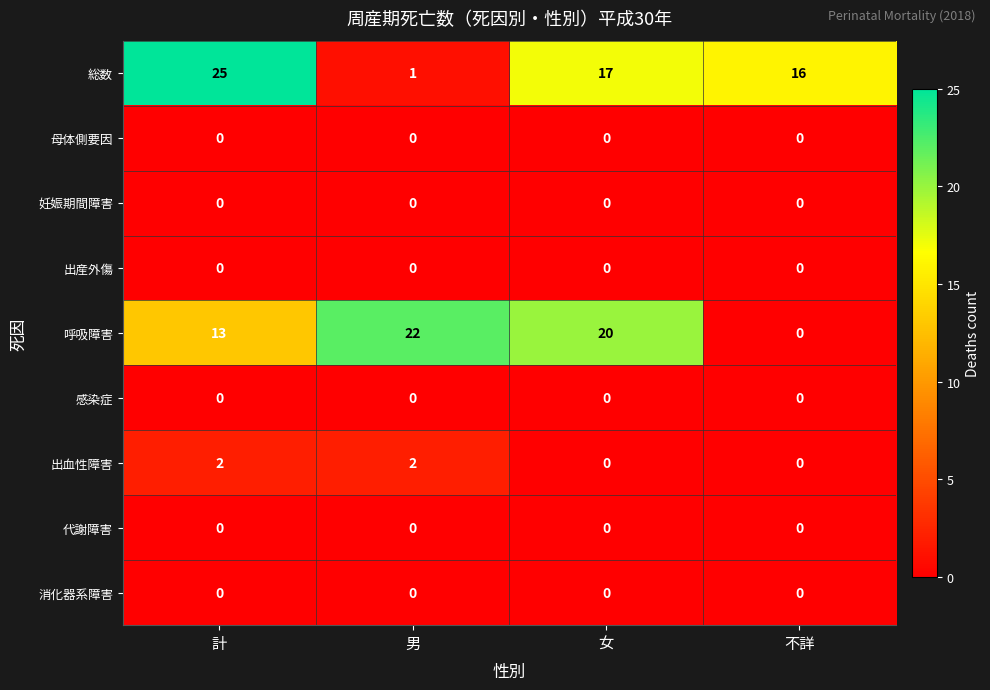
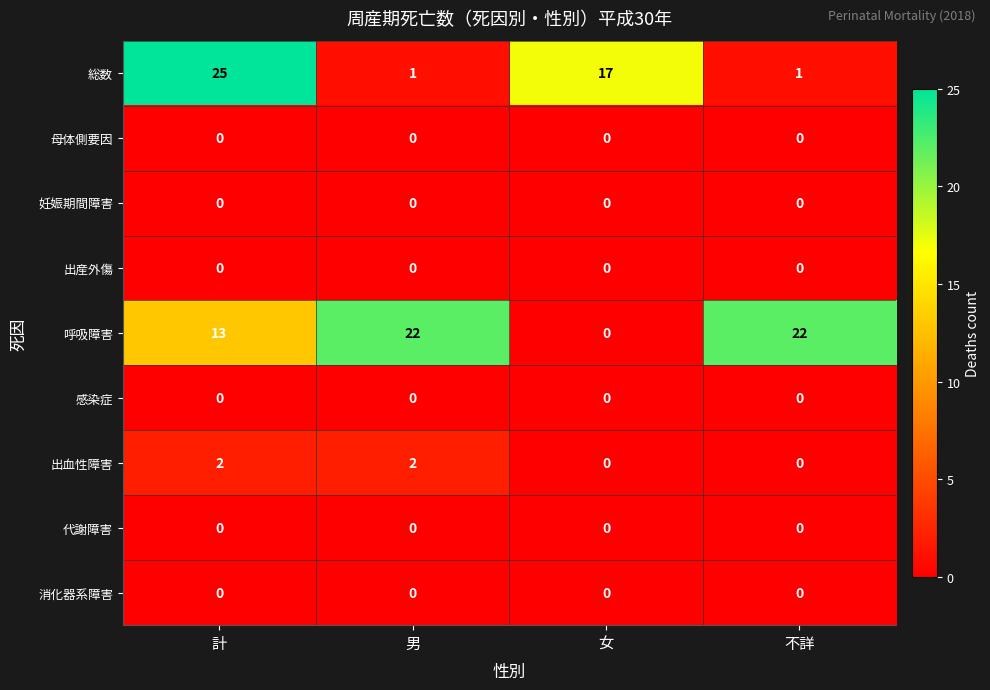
  {
    "総数": {
      "計": 25,
      "男": 1,
      "女": 17,
-     "不詳": 16
+     "不詳": 1
    },
    "母体側要因": {
      "計": 0,
      "男": 0,
      "女": 0,
      "不詳": 0
    },
    "妊娠期間障害": {
      "計": 0,
      "男": 0,
      "女": 0,
      "不詳": 0
    },
    "出産外傷": {
      "計": 0,
      "男": 0,
      "女": 0,
      "不詳": 0
    },
    "呼吸障害": {
      "計": 13,
      "男": 22,
-     "女": 20,
-     "不詳": 0
+     "女": 0,
+     "不詳": 22
    },
    "感染症": {
      "計": 0,
      "男": 0,
      "女": 0,
      "不詳": 0
    },
    "出血性障害": {
      "計": 2,
      "男": 2,
      "女": 0,
      "不詳": 0
    },
    "代謝障害": {
      "計": 0,
      "男": 0,
      "女": 0,
      "不詳": 0
    },
    "消化器系障害": {
      "計": 0,
      "男": 0,
      "女": 0,
      "不詳": 0
    }
  }
